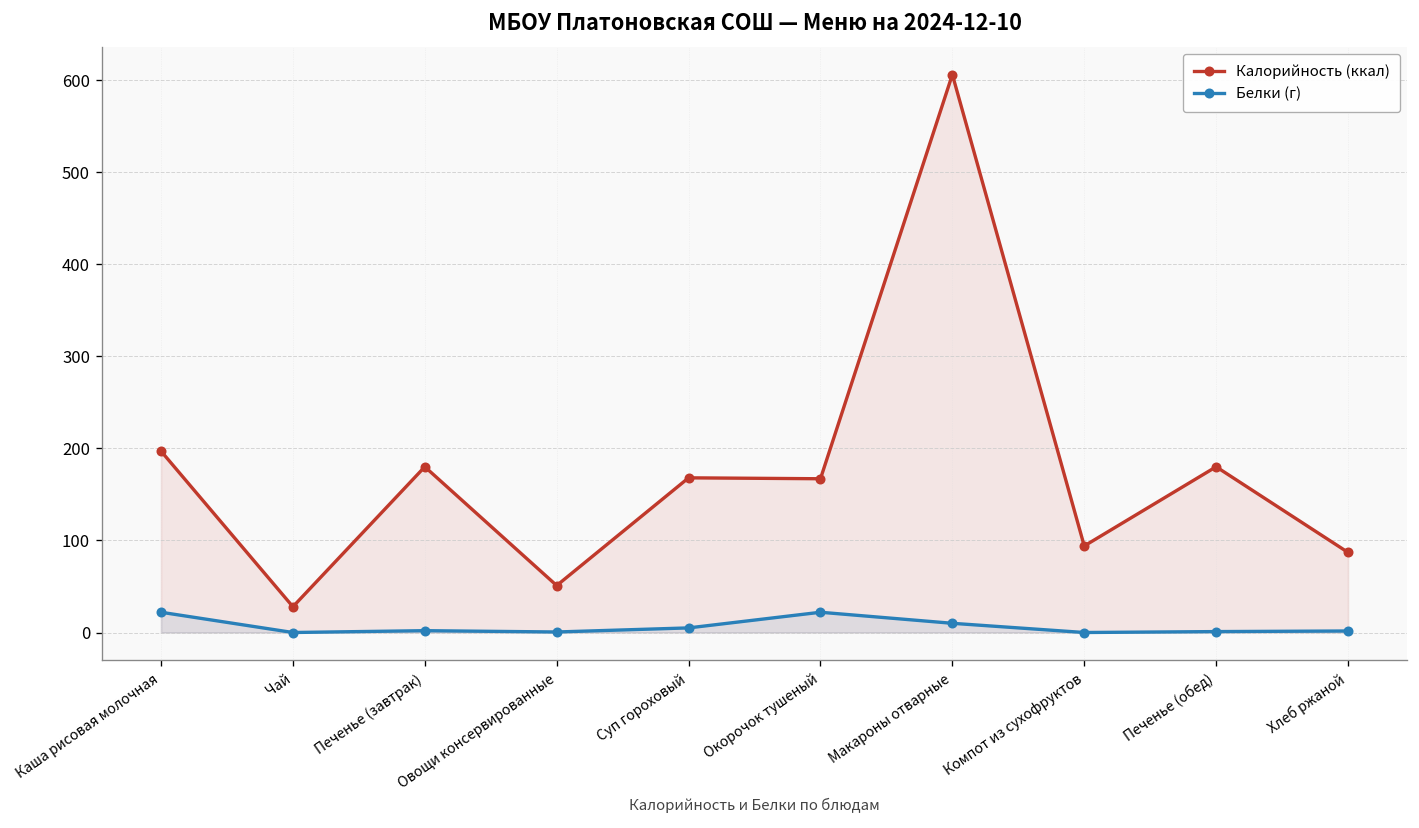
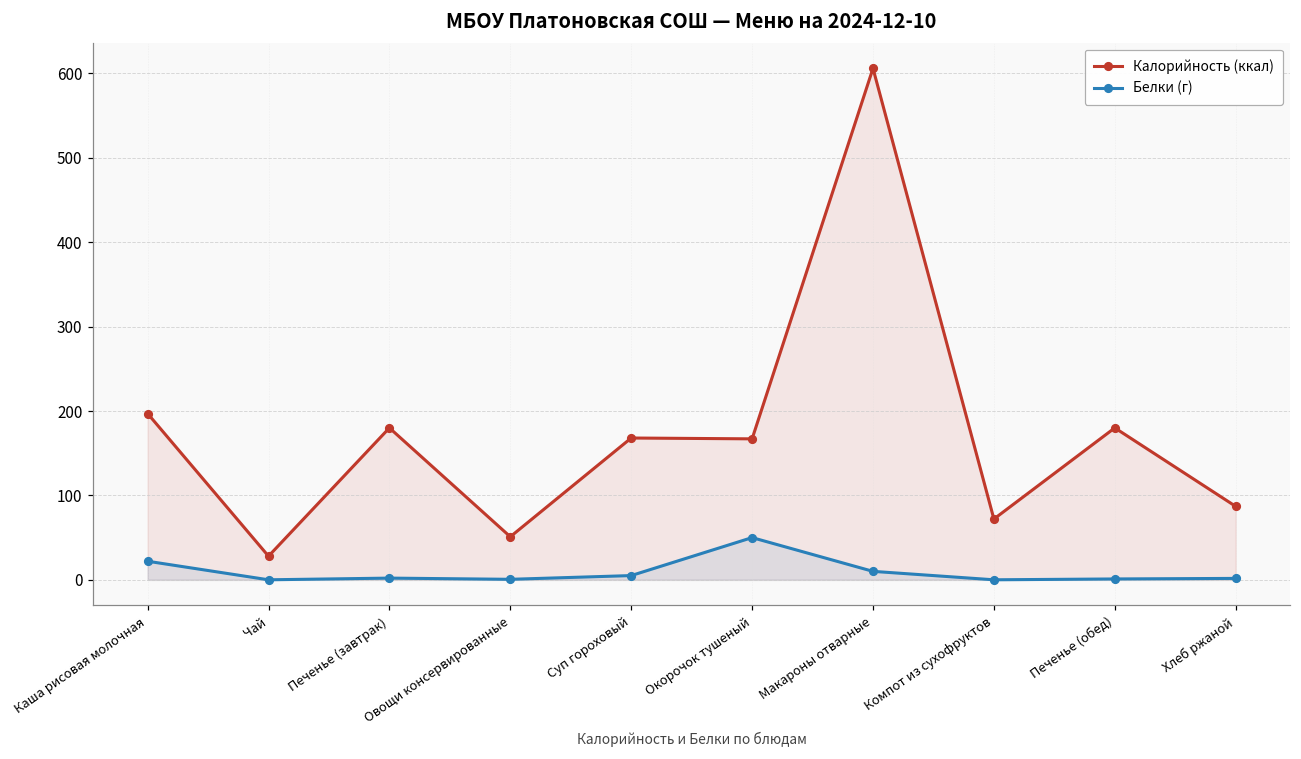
  {
    "Калорийность (ккал)": {
      "Каша рисовая молочная": 200,
      "Чай": 30,
      "Печенье (завтрак)": 180,
      "Овощи консервированные": 50,
      "Суп гороховый": 170,
      "Окорочок тушеный": 170,
      "Макароны отварные": 610,
-     "Компот из сухофруктов": 90,
+     "Компот из сухофруктов": 70,
      "Печенье (обед)": 180,
      "Хлеб ржаной": 90
    },
    "Белки (г)": {
      "Каша рисовая молочная": 20,
      "Чай": 0,
      "Печенье (завтрак)": 0,
      "Овощи консервированные": 0,
      "Суп гороховый": 10,
-     "Окорочок тушеный": 20,
+     "Окорочок тушеный": 50,
      "Макароны отварные": 10,
      "Компот из сухофруктов": 0,
      "Печенье (обед)": 0,
      "Хлеб ржаной": 0
    }
  }
